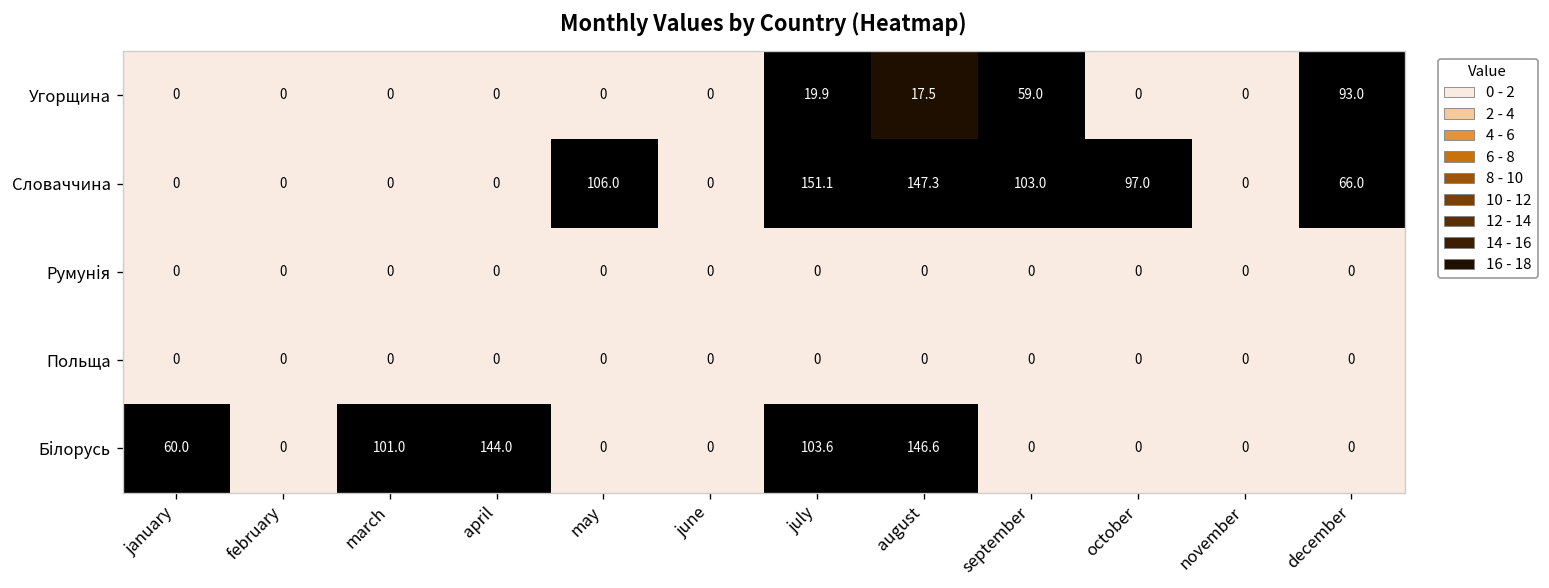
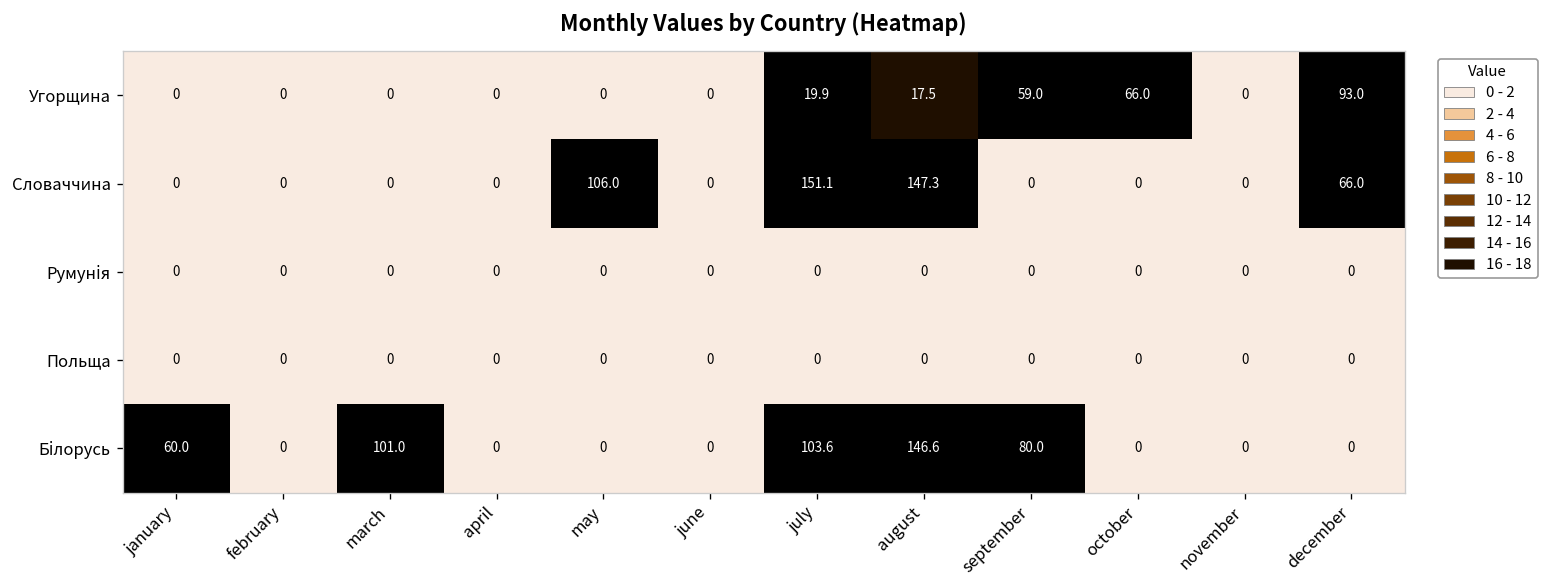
  {
    "Угорщина": {
      "january": 0,
      "february": 0,
      "march": 0,
      "april": 0,
      "may": 0,
      "june": 0,
      "july": 19.9,
      "august": 17.5,
      "september": 59.0,
-     "october": 0,
+     "october": 66.0,
      "november": 0,
      "december": 93.0
    },
    "Словаччина": {
      "january": 0,
      "february": 0,
      "march": 0,
      "april": 0,
      "may": 106.0,
      "june": 0,
      "july": 151.1,
      "august": 147.3,
-     "september": 103.0,
-     "october": 97.0,
+     "september": 0,
+     "october": 0,
      "november": 0,
      "december": 66.0
    },
    "Румунія": {
      "january": 0,
      "february": 0,
      "march": 0,
      "april": 0,
      "may": 0,
      "june": 0,
      "july": 0,
      "august": 0,
      "september": 0,
      "october": 0,
      "november": 0,
      "december": 0
    },
    "Польща": {
      "january": 0,
      "february": 0,
      "march": 0,
      "april": 0,
      "may": 0,
      "june": 0,
      "july": 0,
      "august": 0,
      "september": 0,
      "october": 0,
      "november": 0,
      "december": 0
    },
    "Білорусь": {
      "january": 60.0,
      "february": 0,
      "march": 101.0,
-     "april": 144.0,
+     "april": 0,
      "may": 0,
      "june": 0,
      "july": 103.6,
      "august": 146.6,
-     "september": 0,
+     "september": 80.0,
      "october": 0,
      "november": 0,
      "december": 0
    }
  }
